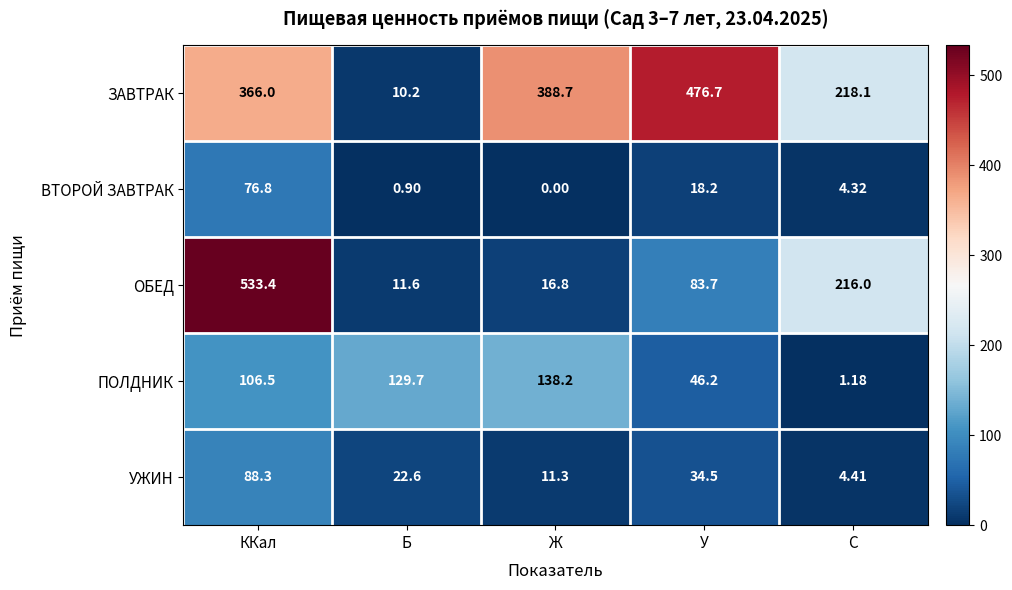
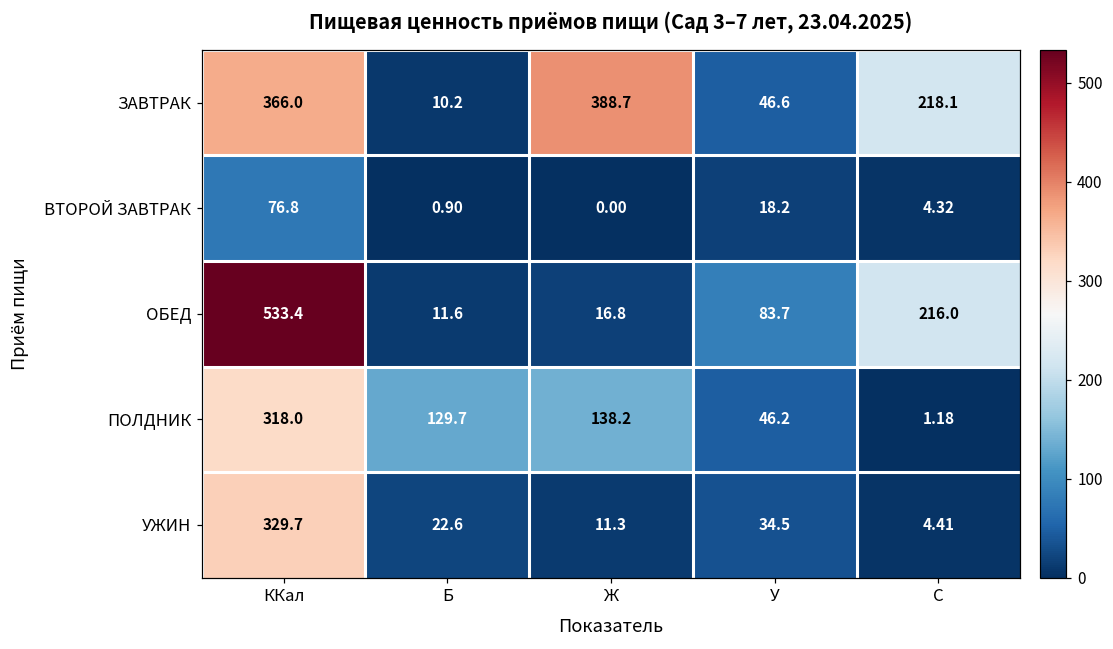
  {
    "ЗАВТРАК": {
      "ККал": 366.0,
      "Б": 10.2,
      "Ж": 388.7,
-     "У": 476.7,
+     "У": 46.6,
      "C": 218.1
    },
    "ВТОРОЙ ЗАВТРАК": {
      "ККал": 76.8,
      "Б": 0.90,
      "Ж": 0.00,
      "У": 18.2,
      "C": 4.32
    },
    "ОБЕД": {
      "ККал": 533.4,
      "Б": 11.6,
      "Ж": 16.8,
      "У": 83.7,
      "C": 216.0
    },
    "ПОЛДНИК": {
-     "ККал": 106.5,
+     "ККал": 318.0,
      "Б": 129.7,
      "Ж": 138.2,
      "У": 46.2,
      "C": 1.18
    },
    "УЖИН": {
-     "ККал": 88.3,
+     "ККал": 329.7,
      "Б": 22.6,
      "Ж": 11.3,
      "У": 34.5,
      "C": 4.41
    }
  }
